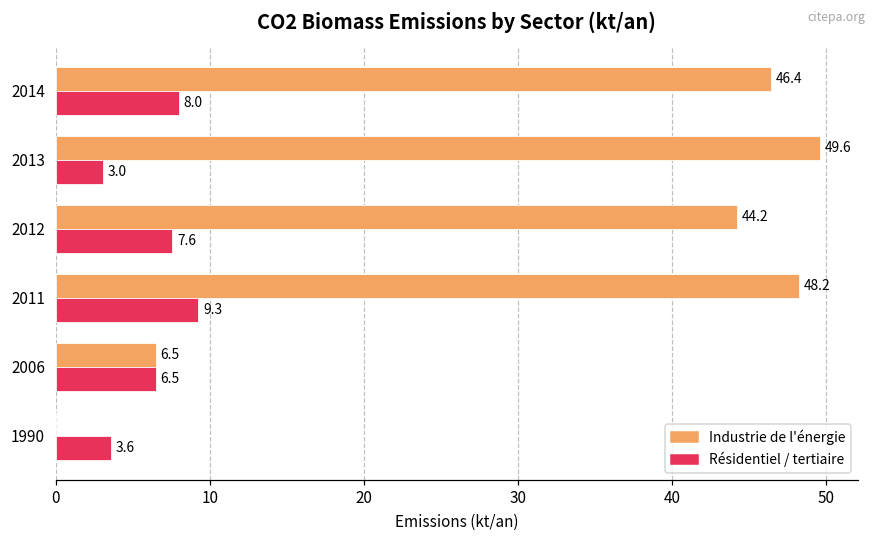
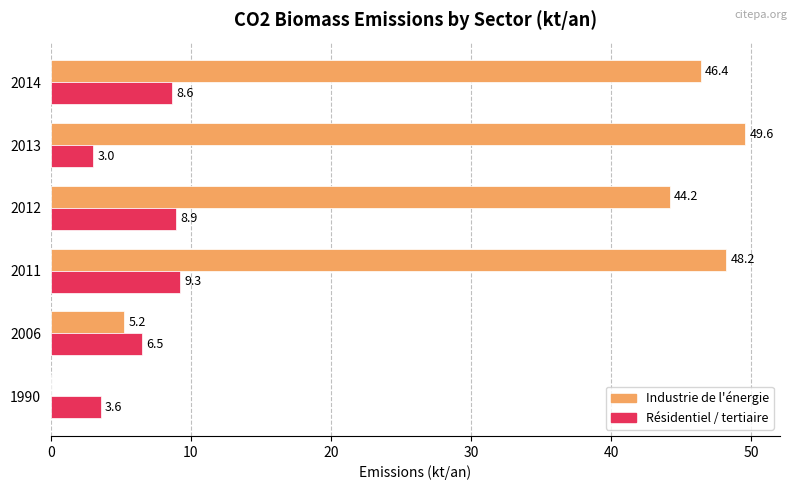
  {
    "Industrie de l'énergie": {
      "2014": 46.4,
      "2013": 49.6,
      "2012": 44.2,
      "2011": 48.2,
-     "2006": 6.5
+     "2006": 5.2
    },
    "Résidentiel / tertiaire": {
-     "2014": 8.0,
+     "2014": 8.6,
      "2013": 3.0,
-     "2012": 7.6,
+     "2012": 8.9,
      "2011": 9.3,
      "2006": 6.5,
      "1990": 3.6
    }
  }
